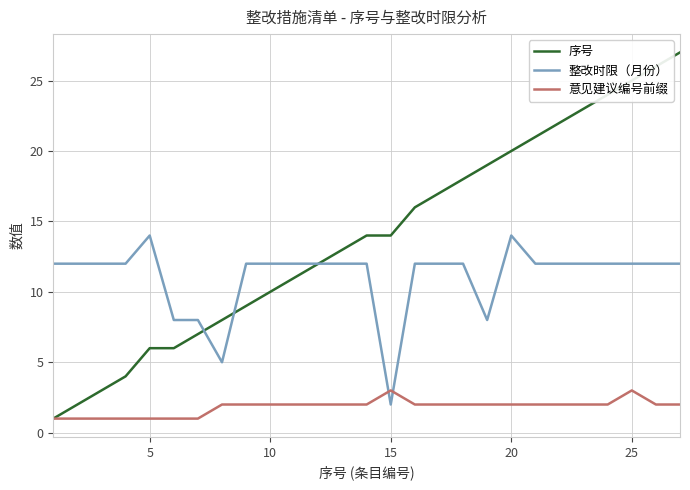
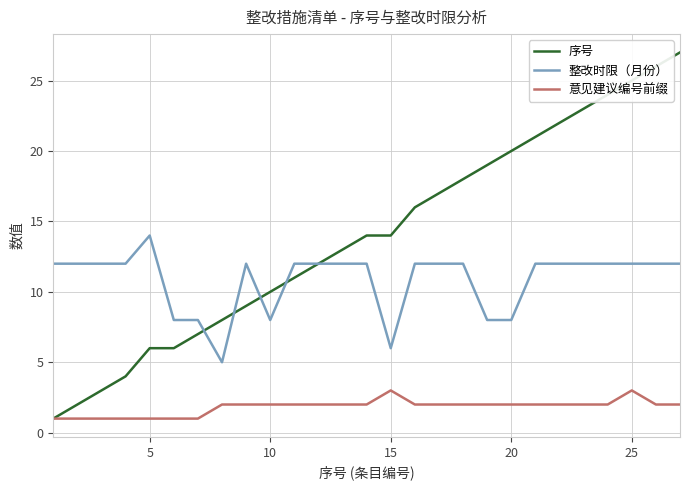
  {
    "序号": {
      "5": 6,
      "10": 10,
      "15": 14,
      "20": 20
    },
    "整改时限（月份）": {
      "5": 14,
-     "10": 12,
-     "15": 2,
-     "20": 14,
+     "10": 8,
+     "15": 6,
+     "20": 8,
      "25": 12
    },
    "意见建议编号前缀": {
      "5": 1,
      "10": 2,
      "15": 3,
      "20": 2,
      "25": 3
    }
  }
